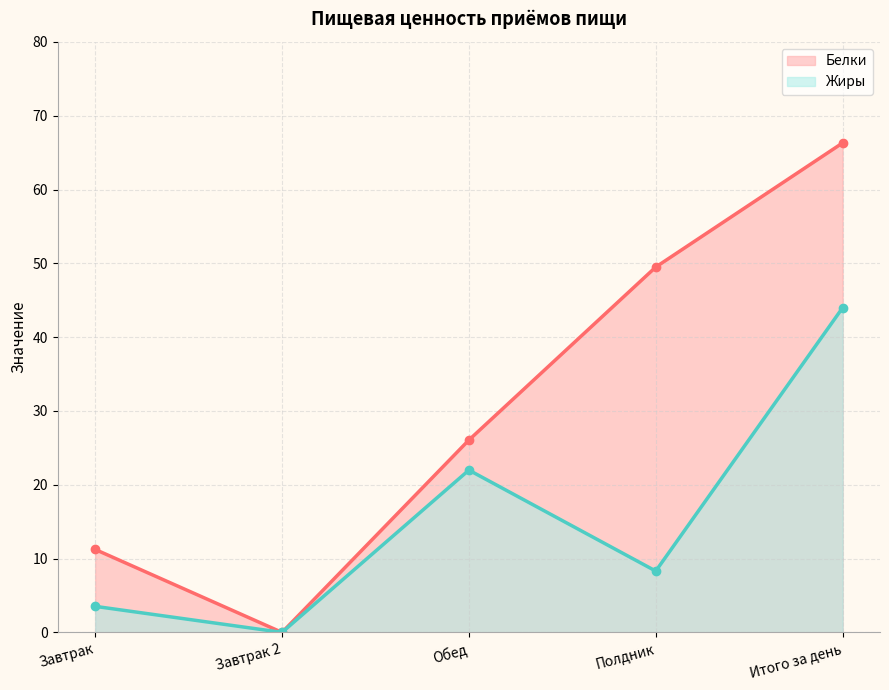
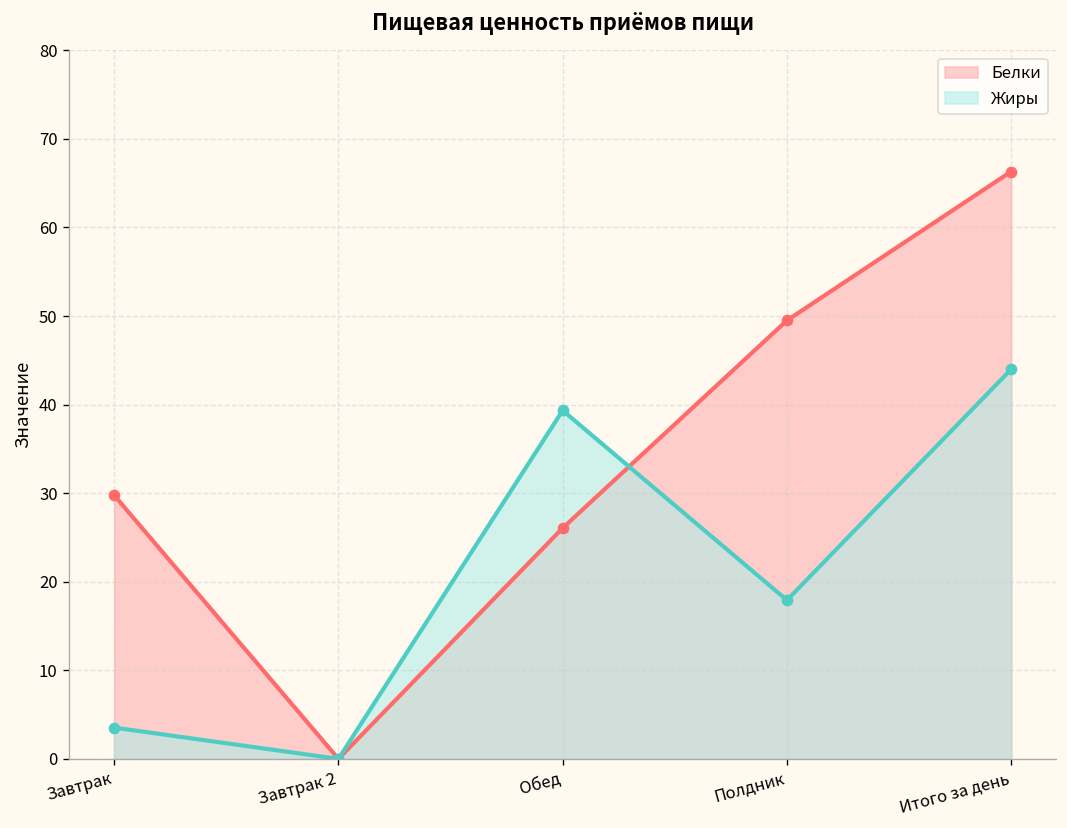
  {
    "Белки": {
-     "Завтрак": 11,
+     "Завтрак": 30,
      "Обед": 26,
      "Полдник": 50,
      "Итого за день": 66
    },
    "Жиры": {
      "Завтрак": 4,
-     "Обед": 22,
-     "Полдник": 8,
+     "Обед": 39,
+     "Полдник": 18,
      "Итого за день": 44
    }
  }
